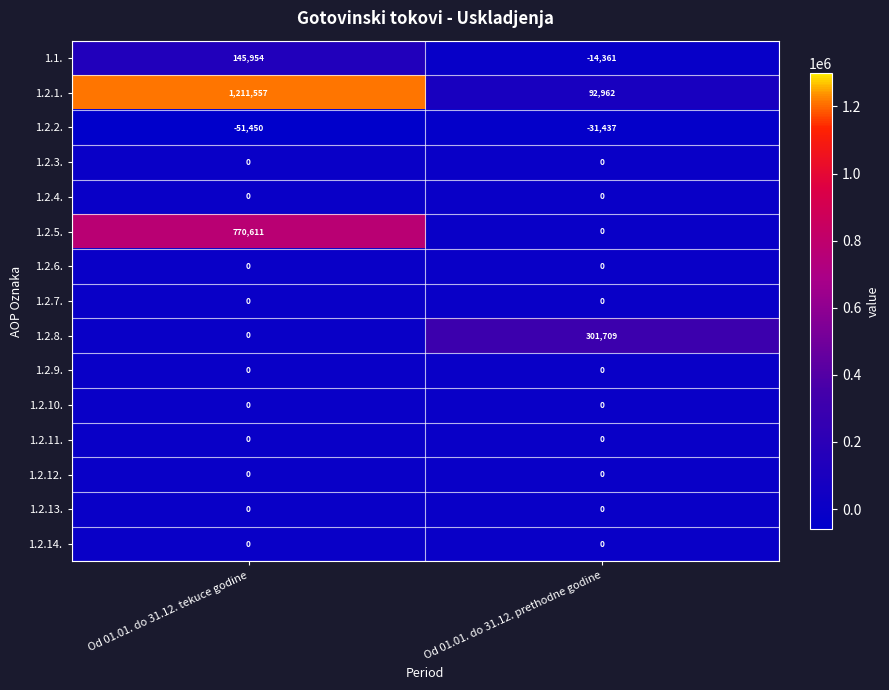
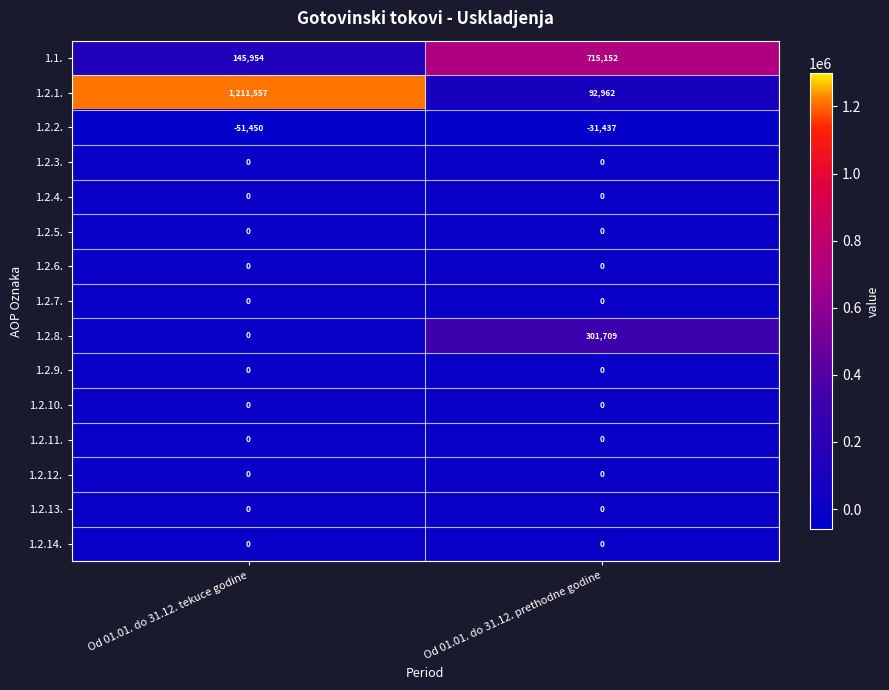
  {
    "1.1.": {
      "Od 01.01. do 31.12. tekuce godine": "145,954",
-     "Od 01.01. do 31.12. prethodne godine": "-14,361"
+     "Od 01.01. do 31.12. prethodne godine": "715,152"
    },
    "1.2.1.": {
      "Od 01.01. do 31.12. tekuce godine": "1,211,557",
      "Od 01.01. do 31.12. prethodne godine": "92,962"
    },
    "1.2.2.": {
      "Od 01.01. do 31.12. tekuce godine": "-51,450",
      "Od 01.01. do 31.12. prethodne godine": "-31,437"
    },
    "1.2.3.": {
      "Od 01.01. do 31.12. tekuce godine": "0",
      "Od 01.01. do 31.12. prethodne godine": "0"
    },
    "1.2.4.": {
      "Od 01.01. do 31.12. tekuce godine": "0",
      "Od 01.01. do 31.12. prethodne godine": "0"
    },
    "1.2.5.": {
-     "Od 01.01. do 31.12. tekuce godine": "770,611",
+     "Od 01.01. do 31.12. tekuce godine": "0",
      "Od 01.01. do 31.12. prethodne godine": "0"
    },
    "1.2.6.": {
      "Od 01.01. do 31.12. tekuce godine": "0",
      "Od 01.01. do 31.12. prethodne godine": "0"
    },
    "1.2.7.": {
      "Od 01.01. do 31.12. tekuce godine": "0",
      "Od 01.01. do 31.12. prethodne godine": "0"
    },
    "1.2.8.": {
      "Od 01.01. do 31.12. tekuce godine": "0",
      "Od 01.01. do 31.12. prethodne godine": "301,709"
    },
    "1.2.9.": {
      "Od 01.01. do 31.12. tekuce godine": "0",
      "Od 01.01. do 31.12. prethodne godine": "0"
    },
    "1.2.10.": {
      "Od 01.01. do 31.12. tekuce godine": "0",
      "Od 01.01. do 31.12. prethodne godine": "0"
    },
    "1.2.11.": {
      "Od 01.01. do 31.12. tekuce godine": "0",
      "Od 01.01. do 31.12. prethodne godine": "0"
    },
    "1.2.12.": {
      "Od 01.01. do 31.12. tekuce godine": "0",
      "Od 01.01. do 31.12. prethodne godine": "0"
    },
    "1.2.13.": {
      "Od 01.01. do 31.12. tekuce godine": "0",
      "Od 01.01. do 31.12. prethodne godine": "0"
    },
    "1.2.14.": {
      "Od 01.01. do 31.12. tekuce godine": "0",
      "Od 01.01. do 31.12. prethodne godine": "0"
    }
  }
